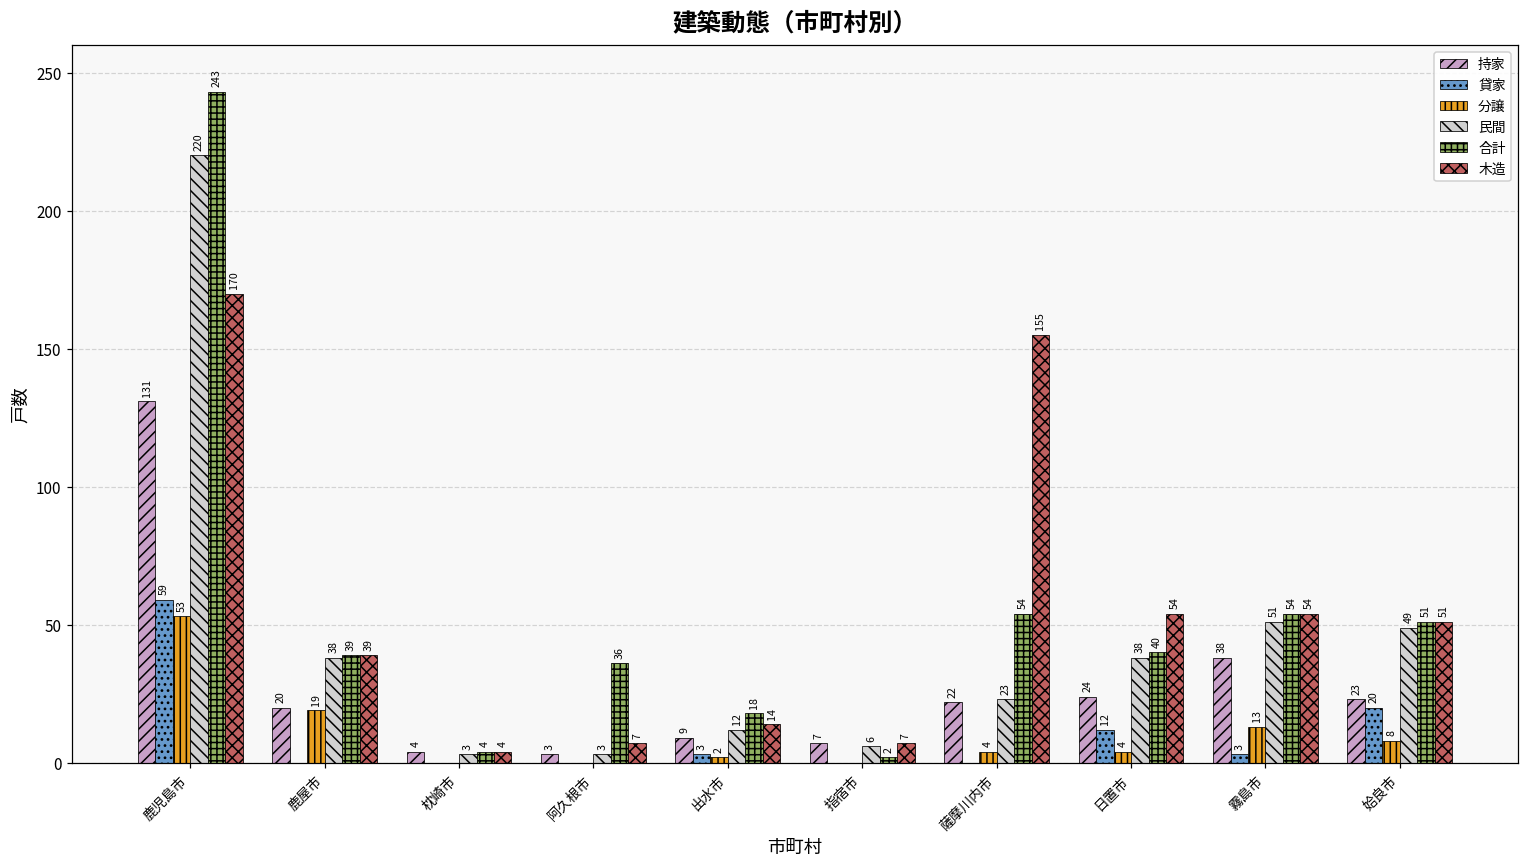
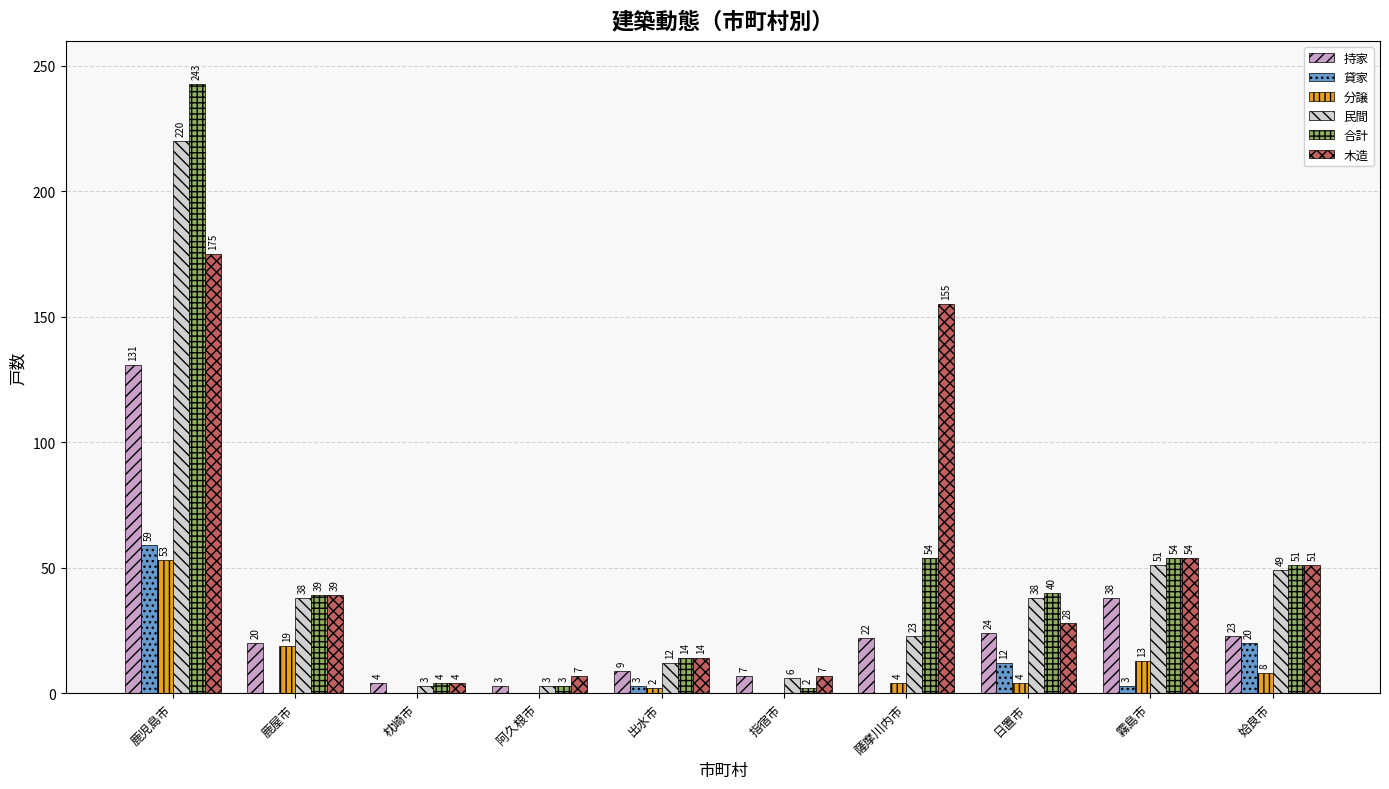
  {
    "貸家": {
      "鹿児島市": 59,
      "出水市": 3,
      "日置市": 12,
      "霧島市": 3,
      "姶良市": 20
    },
    "分譲": {
      "鹿児島市": 53,
      "鹿屋市": 19,
      "出水市": 2,
      "薩摩川内市": 4,
      "日置市": 4,
      "霧島市": 13,
      "姶良市": 8
    },
    "合計": {
      "鹿児島市": 243,
      "鹿屋市": 39,
      "枕崎市": 4,
-     "阿久根市": 36,
-     "出水市": 18,
+     "阿久根市": 3,
+     "出水市": 14,
      "指宿市": 2,
      "薩摩川内市": 54,
      "日置市": 40,
      "霧島市": 54,
      "姶良市": 51
    },
    "木造": {
-     "鹿児島市": 170,
+     "鹿児島市": 175,
      "鹿屋市": 39,
      "枕崎市": 4,
      "阿久根市": 7,
      "出水市": 14,
      "指宿市": 7,
      "薩摩川内市": 155,
-     "日置市": 54,
+     "日置市": 28,
      "霧島市": 54,
      "姶良市": 51
    }
  }
